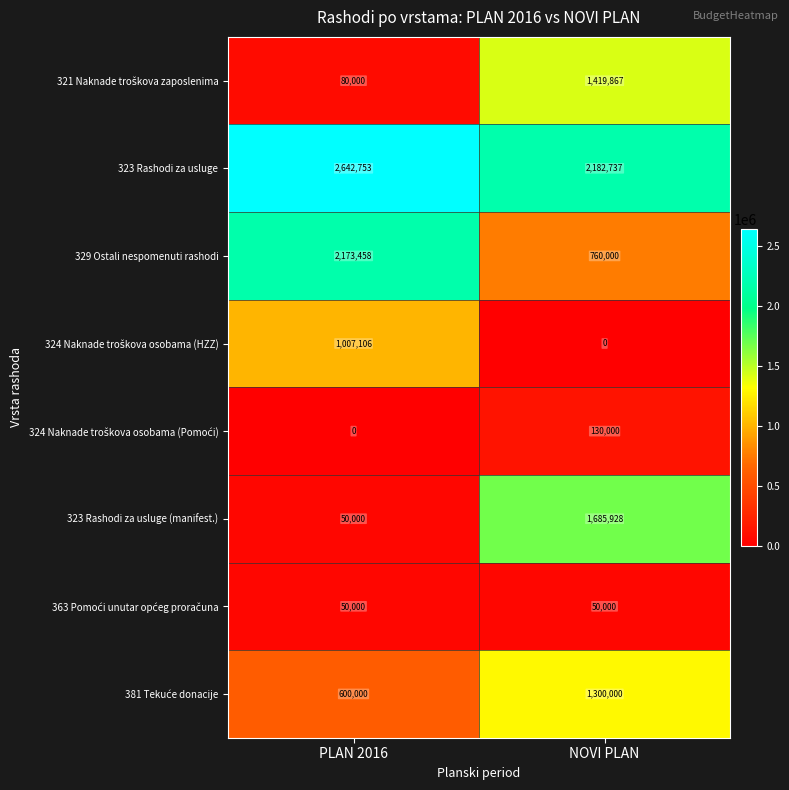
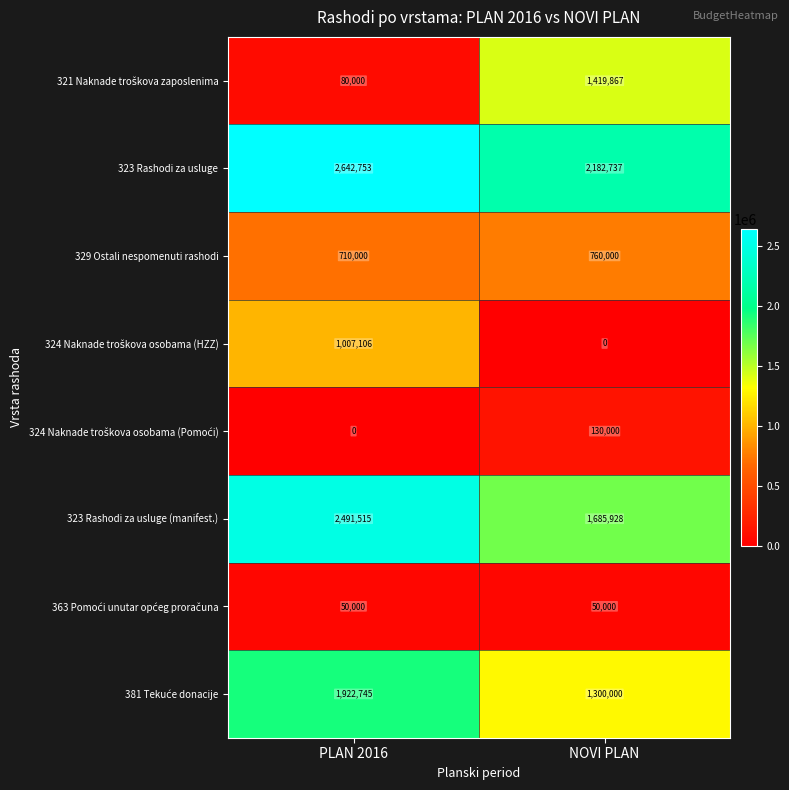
  {
    "329 Ostali nespomenuti rashodi": {
-     "PLAN 2016": "2,173,458"
+     "PLAN 2016": "710,000"
    },
    "323 Rashodi za usluge (manifest.)": {
-     "PLAN 2016": "50,000"
+     "PLAN 2016": "2,491,515"
    },
    "381 Tekuće donacije": {
-     "PLAN 2016": "600,000"
+     "PLAN 2016": "1,922,745"
    }
  }
